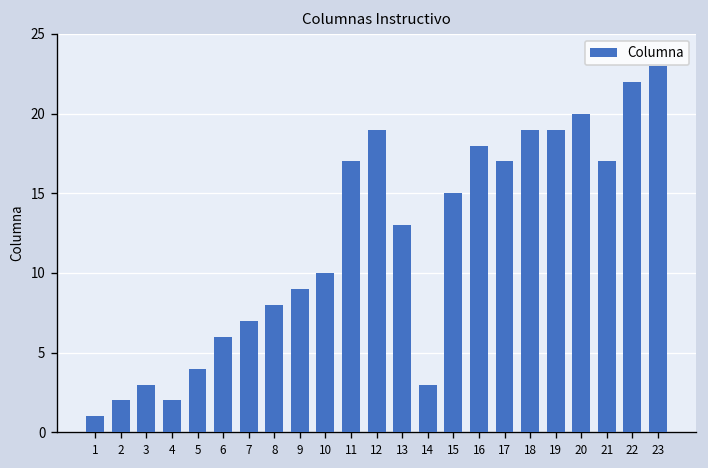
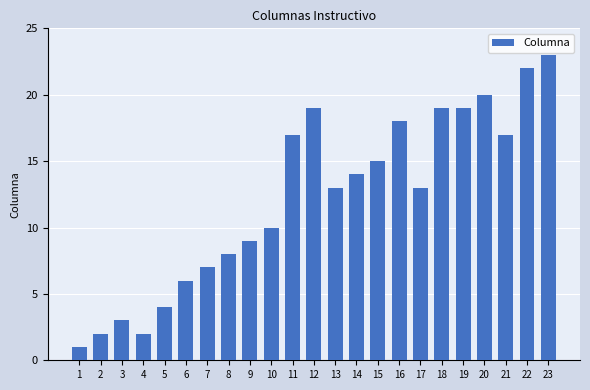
  {
    "1": 1,
    "2": 2,
    "3": 3,
    "4": 2,
    "5": 4,
    "6": 6,
    "7": 7,
    "8": 8,
    "9": 9,
    "10": 10,
    "11": 17,
    "12": 19,
    "13": 13,
-   "14": 3,
+   "14": 14,
    "15": 15,
    "16": 18,
-   "17": 17,
+   "17": 13,
    "18": 19,
    "19": 19,
    "20": 20,
    "21": 17,
    "22": 22,
    "23": 23
  }
